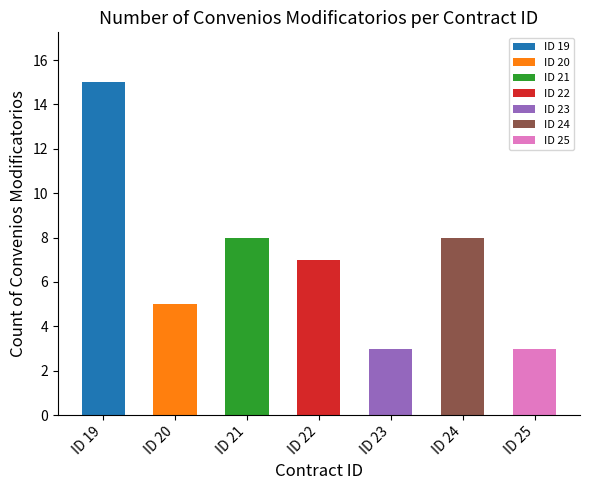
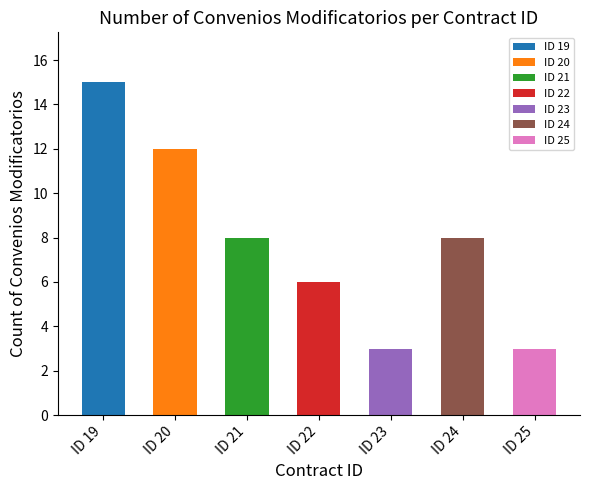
  {
    "ID 19": 15,
-   "ID 20": 5,
+   "ID 20": 12,
    "ID 21": 8,
-   "ID 22": 7,
+   "ID 22": 6,
    "ID 23": 3,
    "ID 24": 8,
    "ID 25": 3
  }
